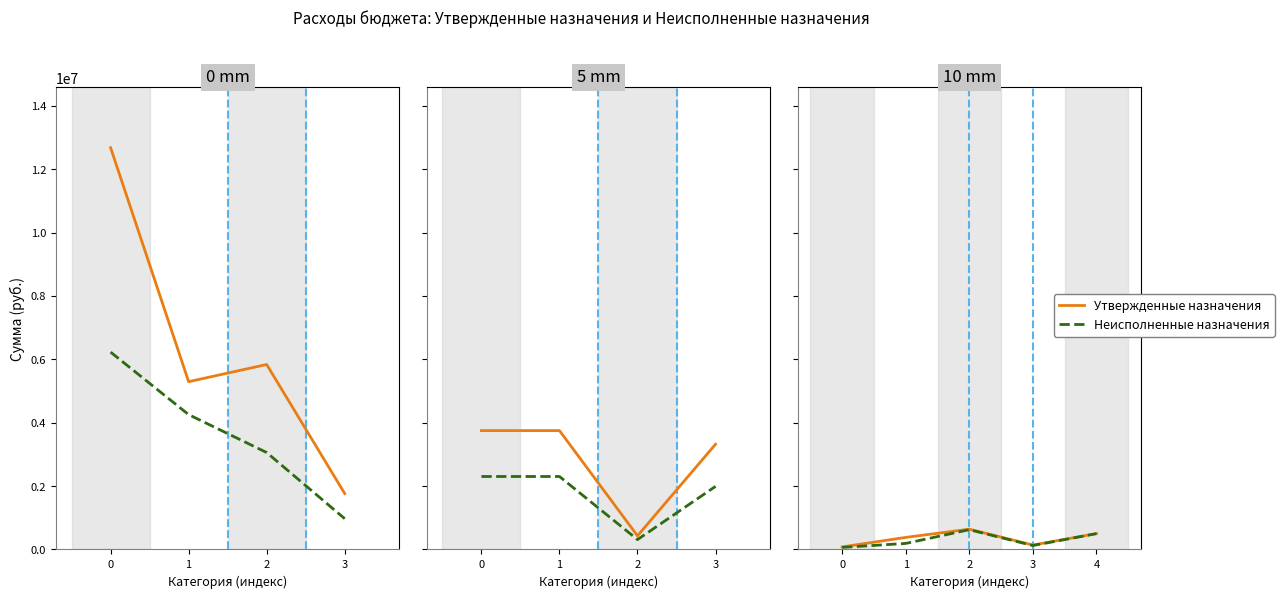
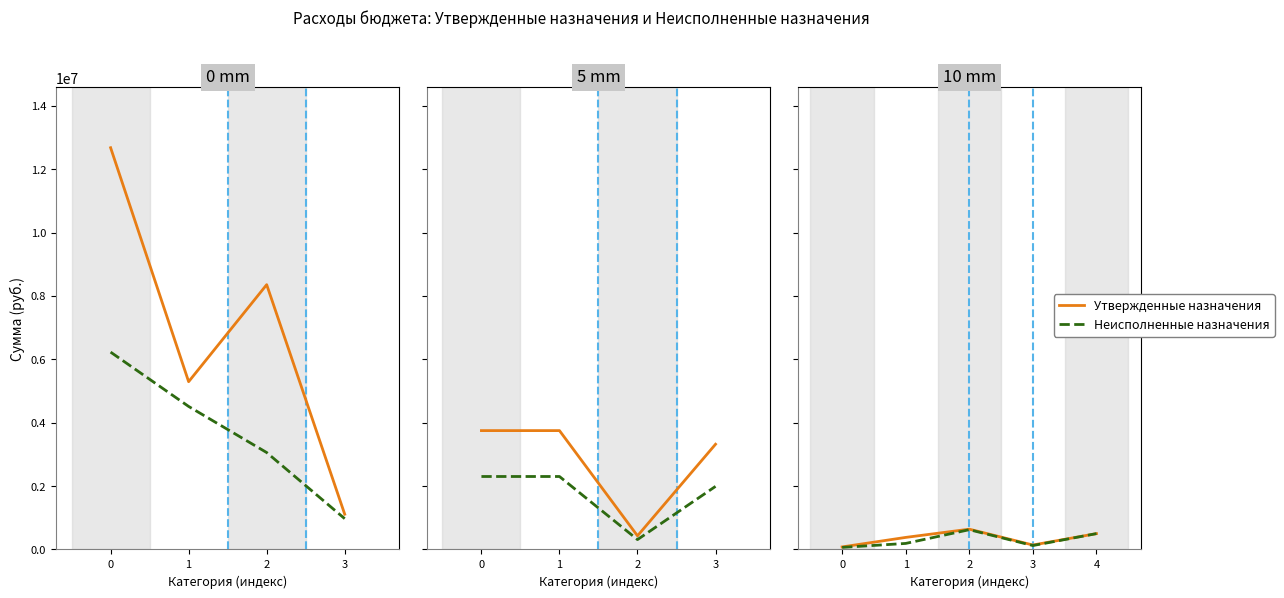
  {
    "0 mm": {
      "Утвержденные назначения": {
        "0": 12700000,
        "1": 5300000,
-       "2": 5800000,
-       "3": 1800000
+       "2": 8400000,
+       "3": 1100000
      },
      "Неисполненные назначения": {
        "0": 6200000,
-       "1": 4300000,
+       "1": 4500000,
        "2": 3100000,
        "3": 1000000
      }
    }
  }
